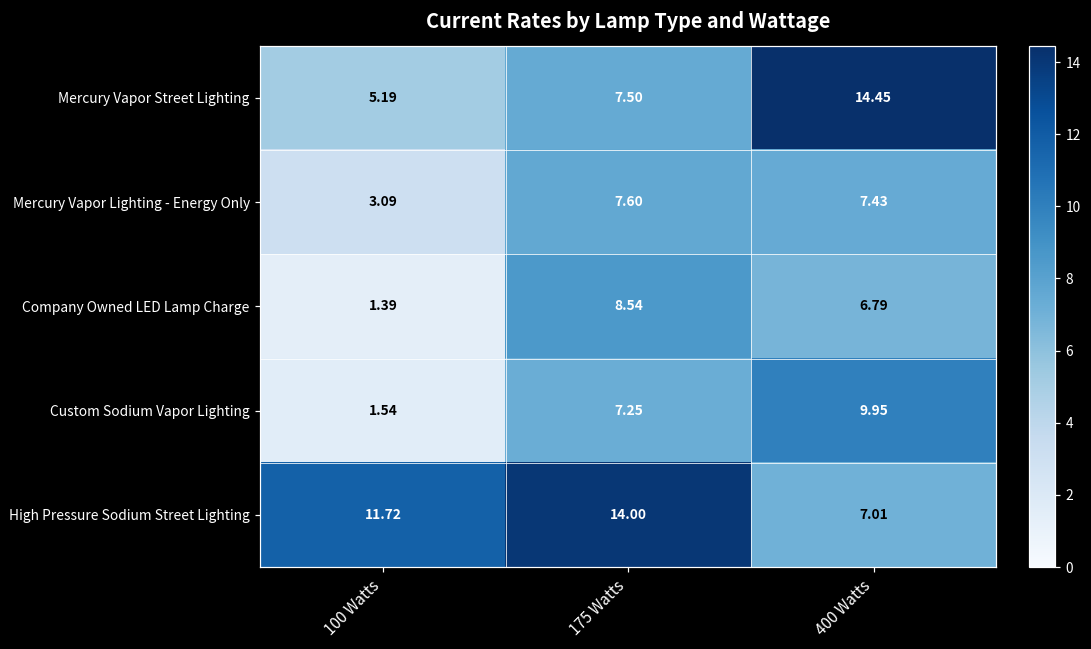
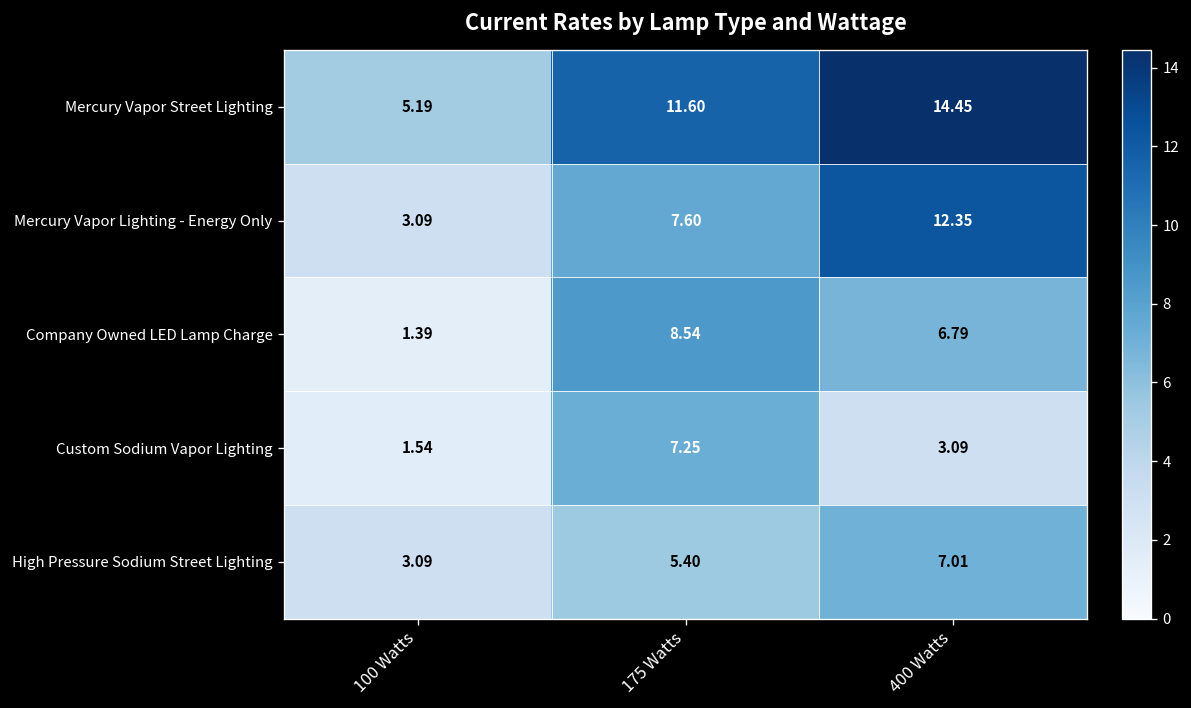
  {
    "Mercury Vapor Street Lighting": {
      "100 Watts": 5.19,
-     "175 Watts": 7.50,
+     "175 Watts": 11.60,
      "400 Watts": 14.45
    },
    "Mercury Vapor Lighting - Energy Only": {
      "100 Watts": 3.09,
      "175 Watts": 7.60,
-     "400 Watts": 7.43
+     "400 Watts": 12.35
    },
    "Company Owned LED Lamp Charge": {
      "100 Watts": 1.39,
      "175 Watts": 8.54,
      "400 Watts": 6.79
    },
    "Custom Sodium Vapor Lighting": {
      "100 Watts": 1.54,
      "175 Watts": 7.25,
-     "400 Watts": 9.95
+     "400 Watts": 3.09
    },
    "High Pressure Sodium Street Lighting": {
-     "100 Watts": 11.72,
-     "175 Watts": 14.00,
+     "100 Watts": 3.09,
+     "175 Watts": 5.40,
      "400 Watts": 7.01
    }
  }
